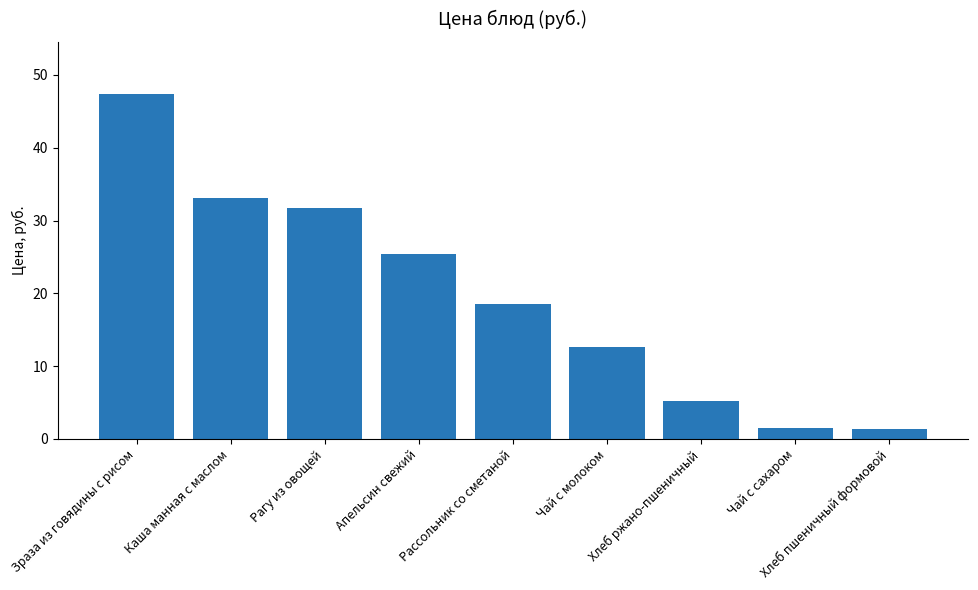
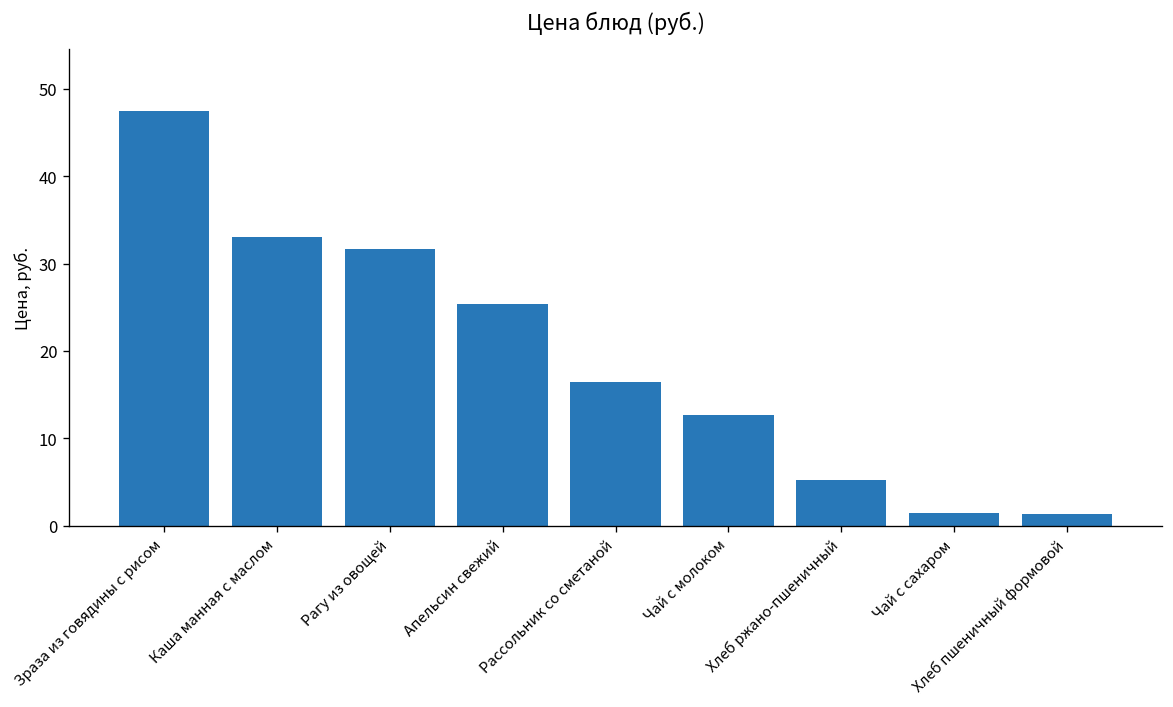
  {
    "Зраза из говядины с рисом": 47,
    "Каша манная с маслом": 33,
    "Рагу из овощей": 32,
    "Апельсин свежий": 25,
-   "Рассольник со сметаной": 18,
+   "Рассольник со сметаной": 16,
    "Чай с молоком": 13,
    "Хлеб ржано-пшеничный": 5,
    "Чай с сахаром": 2,
    "Хлеб пшеничный формовой": 1
  }
